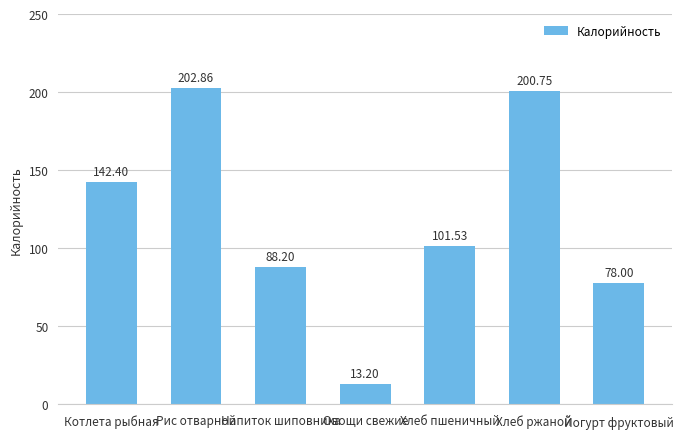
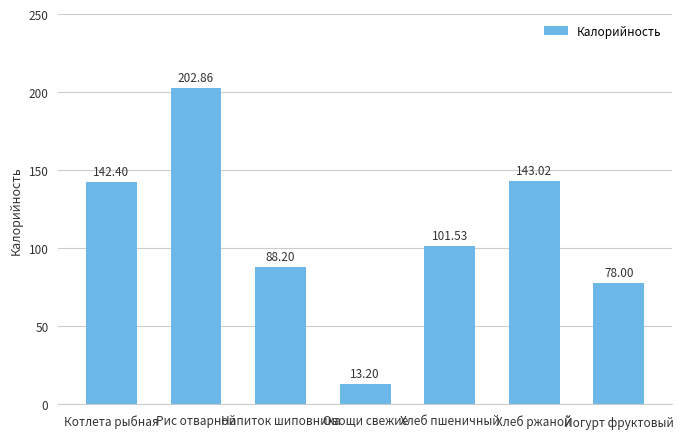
  {
    "Котлета рыбная": 142.40,
    "Хлеб пшеничный": 101.53,
-   "Хлеб ржаной": 200.75,
+   "Хлеб ржаной": 143.02,
    "Йогурт фруктовый": 78.00
  }
